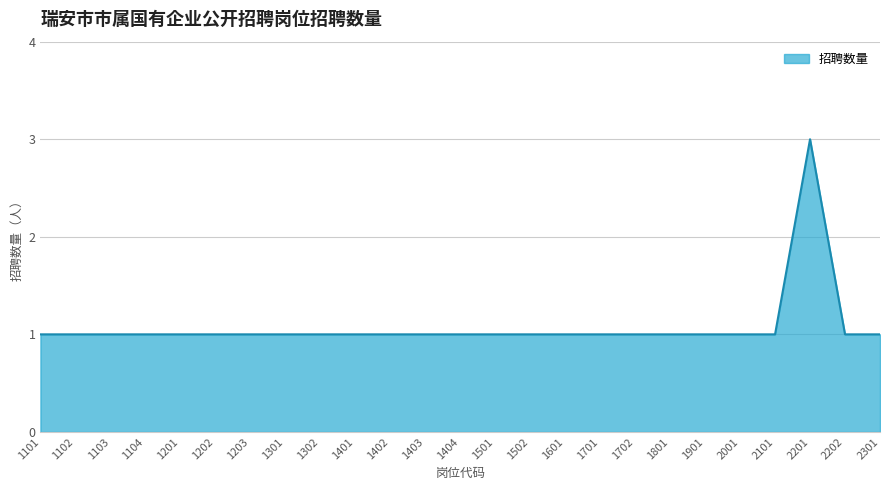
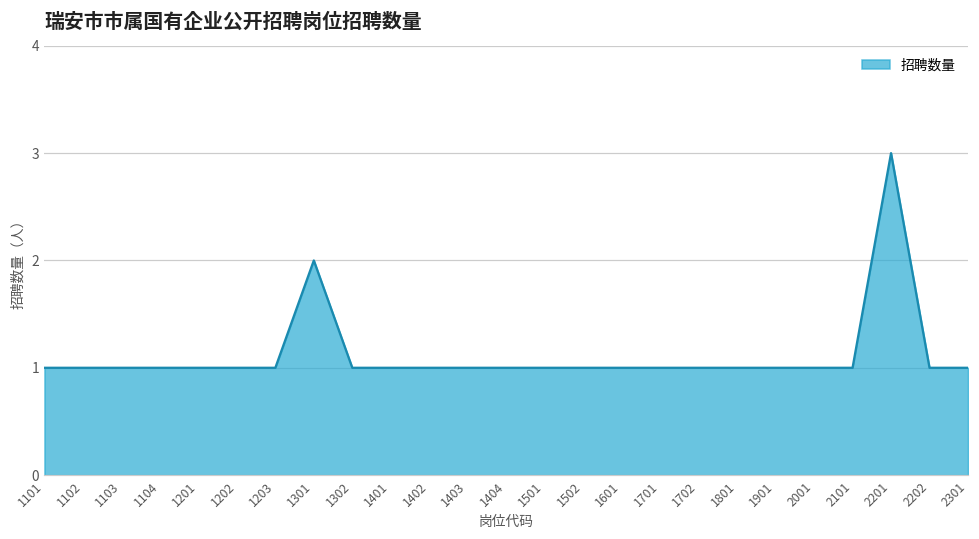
  {
    "1101": 1,
    "1102": 1,
    "1103": 1,
    "1104": 1,
    "1201": 1,
    "1202": 1,
    "1203": 1,
-   "1301": 1,
+   "1301": 2,
    "1302": 1,
    "1401": 1,
    "1402": 1,
    "1403": 1,
    "1404": 1,
    "1501": 1,
    "1502": 1,
    "1601": 1,
    "1701": 1,
    "1702": 1,
    "1801": 1,
    "1901": 1,
    "2001": 1,
    "2101": 1,
    "2201": 3,
    "2202": 1,
    "2301": 1
  }
